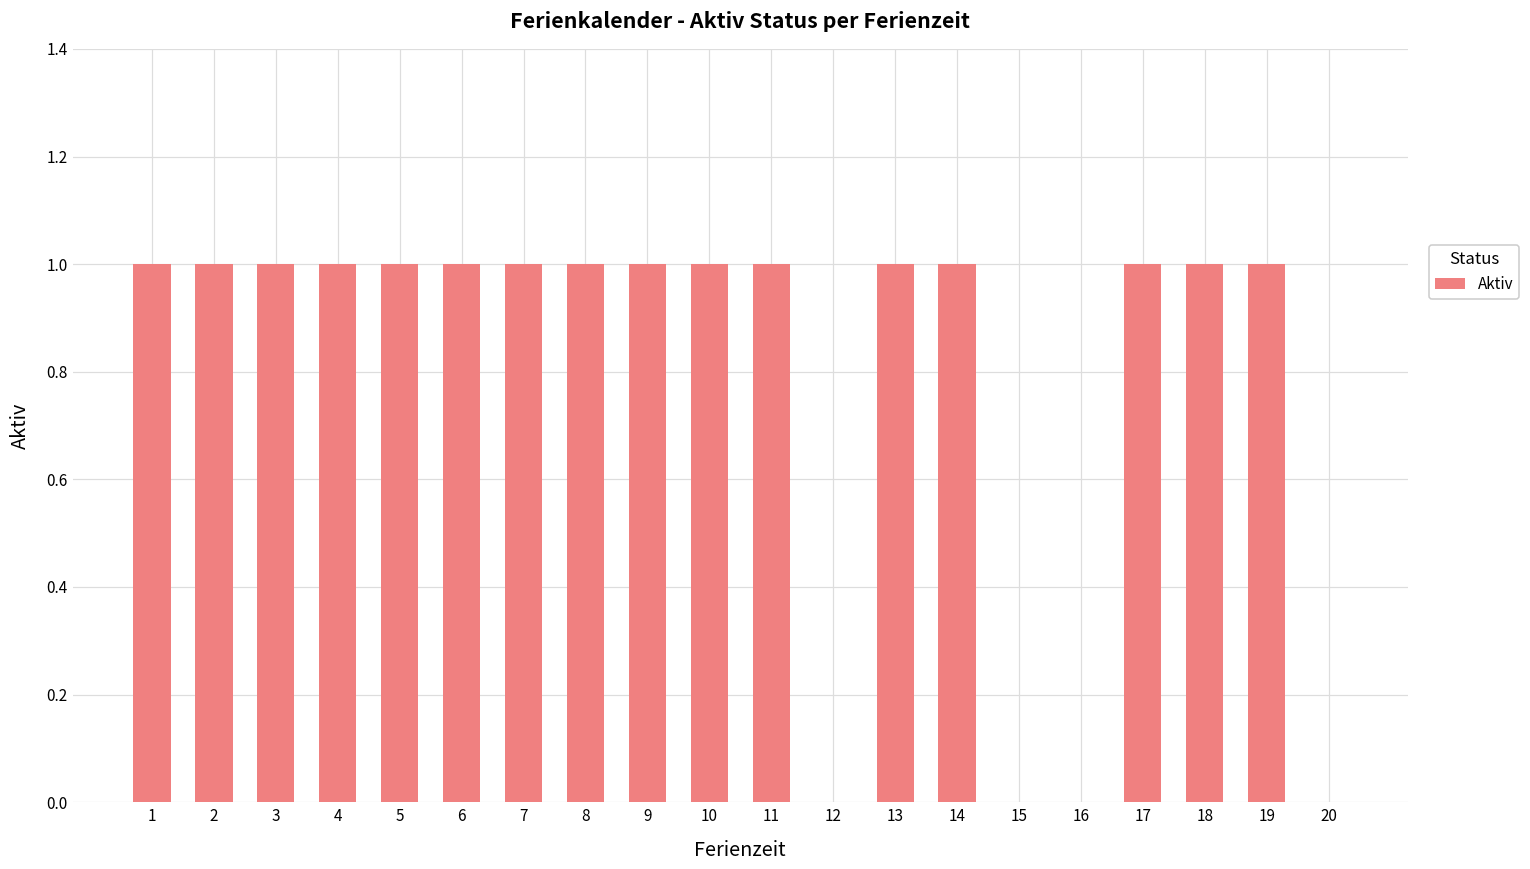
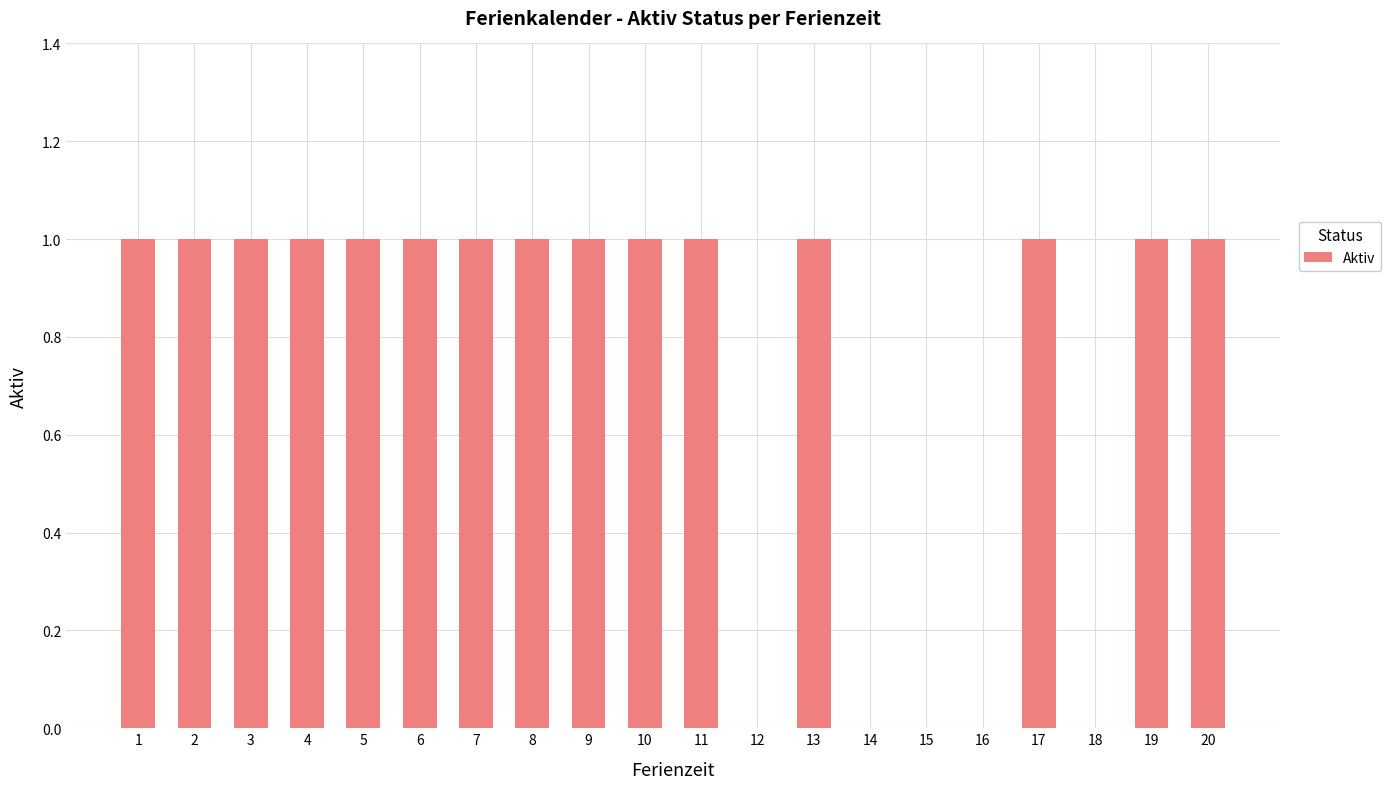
  {
    "1": 1,
    "2": 1,
    "3": 1,
    "4": 1,
    "5": 1,
    "6": 1,
    "7": 1,
    "8": 1,
    "9": 1,
    "10": 1,
    "11": 1,
    "12": 0,
    "13": 1,
-   "14": 1,
+   "14": 0,
    "15": 0,
    "16": 0,
    "17": 1,
-   "18": 1,
+   "18": 0,
    "19": 1,
-   "20": 0
+   "20": 1
  }
